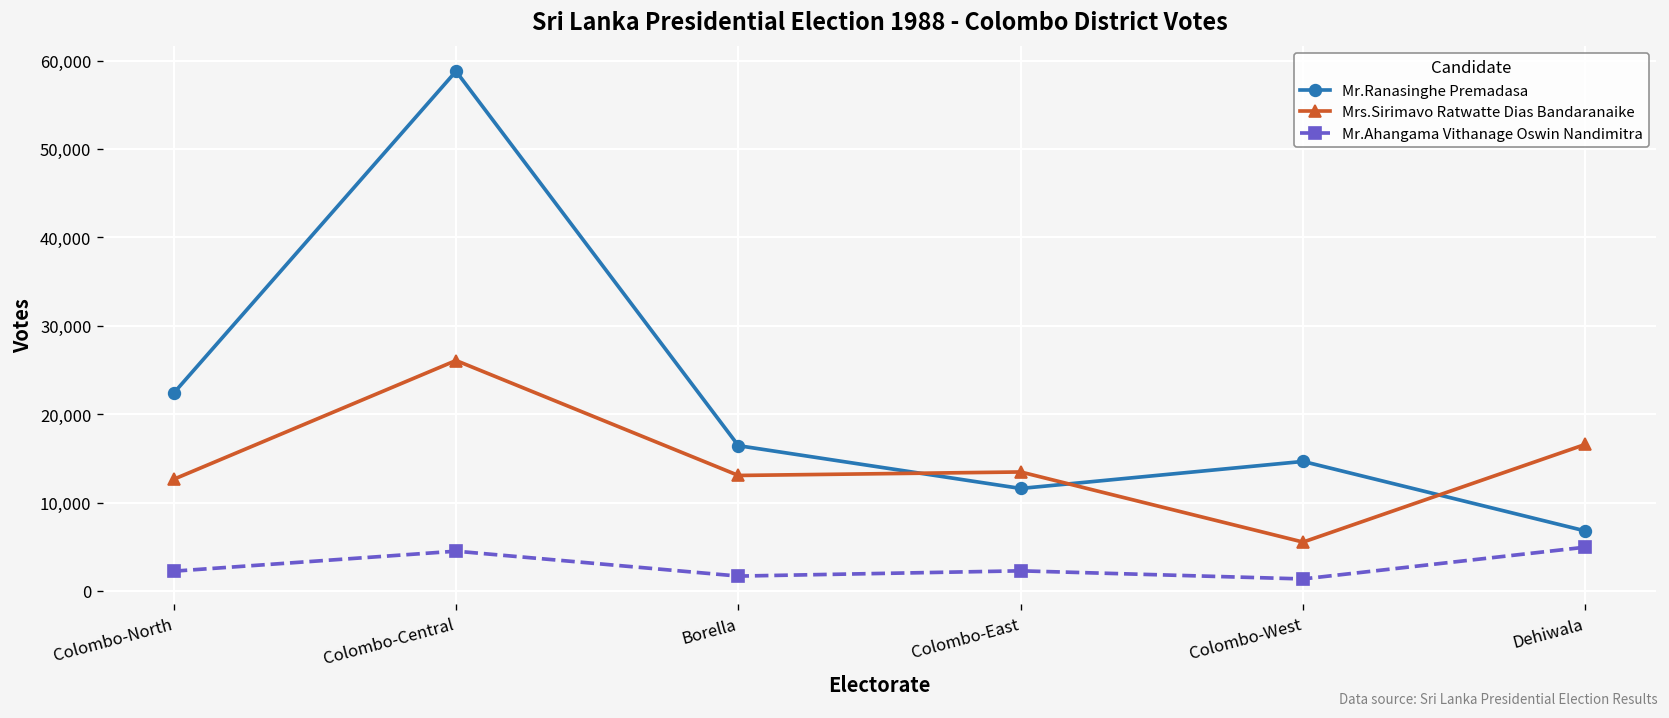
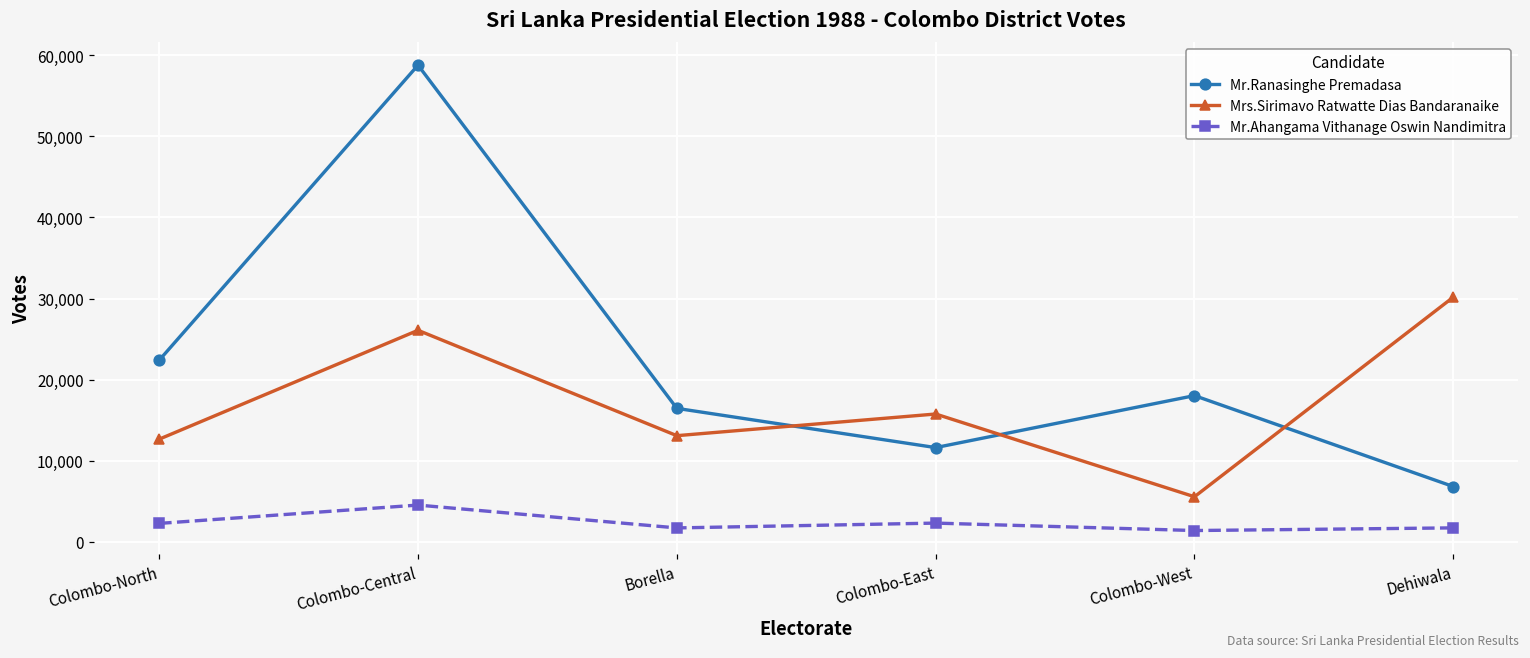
  {
    "Mr.Ranasinghe Premadasa": {
      "Colombo-North": "22,000",
      "Colombo-Central": "59,000",
      "Borella": "16,000",
      "Colombo-East": "12,000",
-     "Colombo-West": "15,000",
+     "Colombo-West": "18,000",
      "Dehiwala": "7,000"
    },
    "Mrs.Sirimavo Ratwatte Dias Bandaranaike": {
      "Colombo-North": "13,000",
      "Colombo-Central": "26,000",
      "Borella": "13,000",
-     "Colombo-East": "13,000",
+     "Colombo-East": "16,000",
      "Colombo-West": "6,000",
-     "Dehiwala": "17,000"
+     "Dehiwala": "30,000"
    },
    "Mr.Ahangama Vithanage Oswin Nandimitra": {
      "Colombo-North": "2,000",
      "Colombo-Central": "5,000",
      "Borella": "2,000",
      "Colombo-East": "2,000",
      "Colombo-West": "1,000",
-     "Dehiwala": "5,000"
+     "Dehiwala": "2,000"
    }
  }
